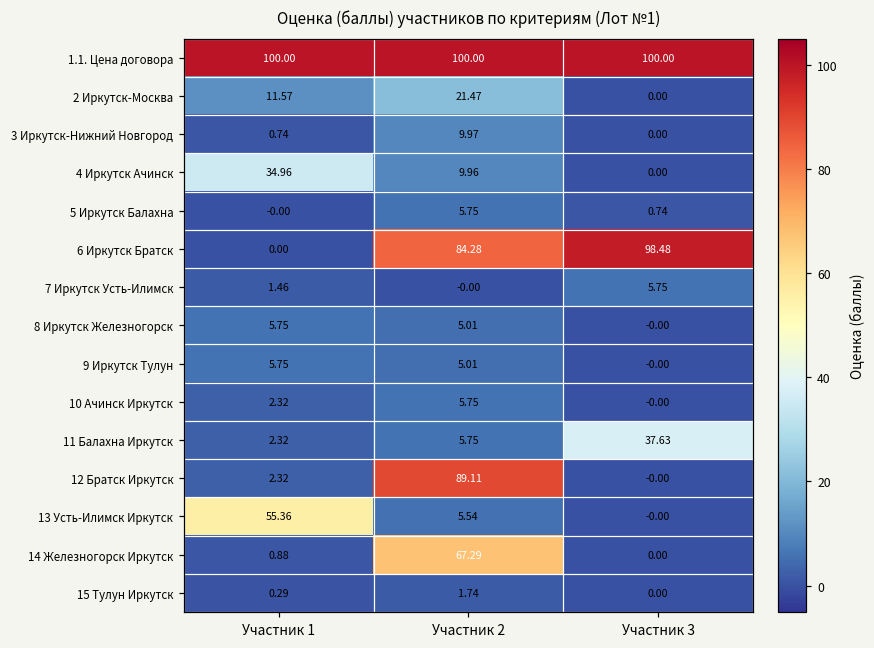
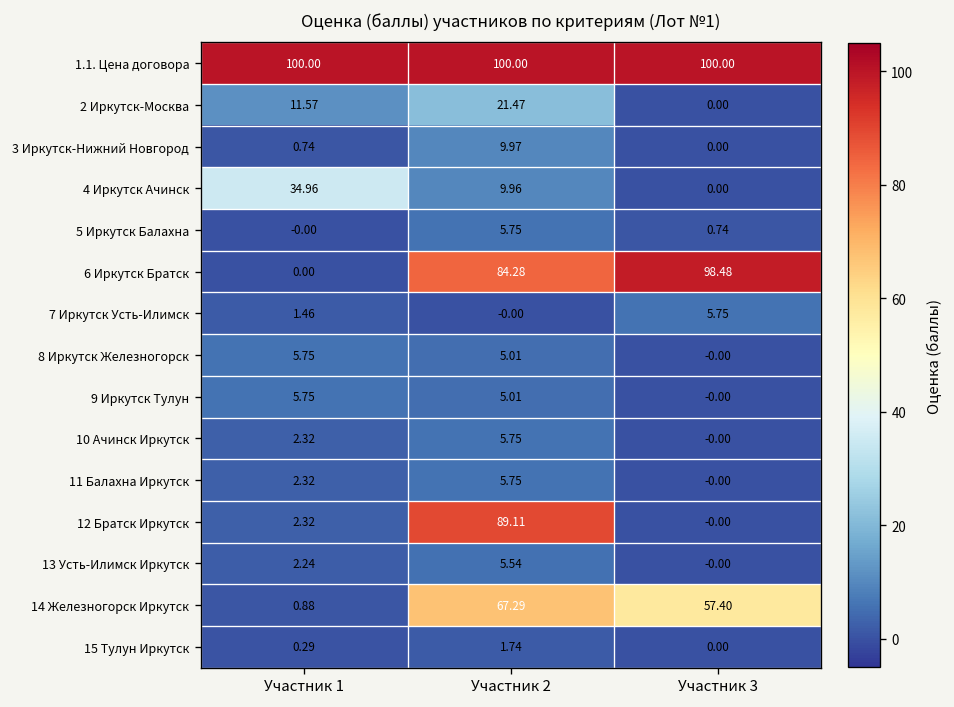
  {
    "1.1. Цена договора": {
      "Участник 1": 100.00,
      "Участник 2": 100.00,
      "Участник 3": 100.00
    },
    "2 Иркутск-Москва": {
      "Участник 1": 11.57,
      "Участник 2": 21.47,
      "Участник 3": 0.00
    },
    "3 Иркутск-Нижний Новгород": {
      "Участник 1": 0.74,
      "Участник 2": 9.97,
      "Участник 3": 0.00
    },
    "4 Иркутск Ачинск": {
      "Участник 1": 34.96,
      "Участник 2": 9.96,
      "Участник 3": 0.00
    },
    "5 Иркутск Балахна": {
      "Участник 1": -0.00,
      "Участник 2": 5.75,
      "Участник 3": 0.74
    },
    "6 Иркутск Братск": {
      "Участник 1": 0.00,
      "Участник 2": 84.28,
      "Участник 3": 98.48
    },
    "7 Иркутск Усть-Илимск": {
      "Участник 1": 1.46,
      "Участник 2": -0.00,
      "Участник 3": 5.75
    },
    "8 Иркутск Железногорск": {
      "Участник 1": 5.75,
      "Участник 2": 5.01,
      "Участник 3": -0.00
    },
    "9 Иркутск Тулун": {
      "Участник 1": 5.75,
      "Участник 2": 5.01,
      "Участник 3": -0.00
    },
    "10 Ачинск Иркутск": {
      "Участник 1": 2.32,
      "Участник 2": 5.75,
      "Участник 3": -0.00
    },
    "11 Балахна Иркутск": {
      "Участник 1": 2.32,
      "Участник 2": 5.75,
-     "Участник 3": 37.63
+     "Участник 3": -0.00
    },
    "12 Братск Иркутск": {
      "Участник 1": 2.32,
      "Участник 2": 89.11,
      "Участник 3": -0.00
    },
    "13 Усть-Илимск Иркутск": {
-     "Участник 1": 55.36,
+     "Участник 1": 2.24,
      "Участник 2": 5.54,
      "Участник 3": -0.00
    },
    "14 Железногорск Иркутск": {
      "Участник 1": 0.88,
      "Участник 2": 67.29,
-     "Участник 3": 0.00
+     "Участник 3": 57.40
    },
    "15 Тулун Иркутск": {
      "Участник 1": 0.29,
      "Участник 2": 1.74,
      "Участник 3": 0.00
    }
  }
